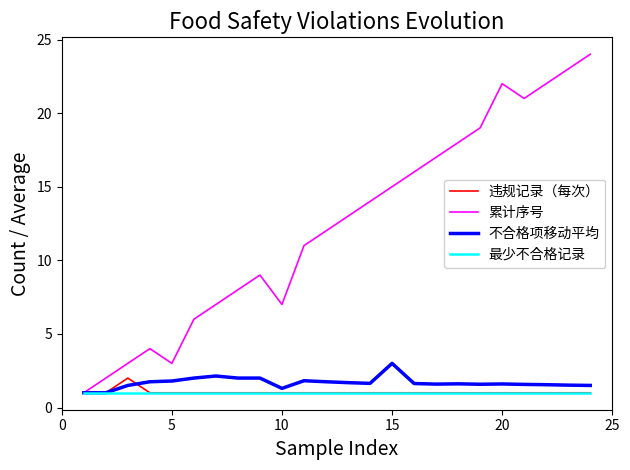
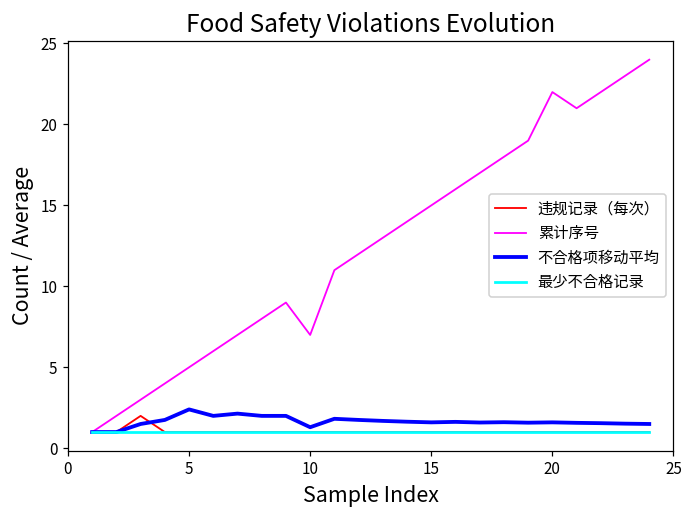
  {
    "累计序号": {
-     "5": 3,
+     "5": 5,
      "10": 7,
      "15": 15,
      "20": 22
    },
    "不合格项移动平均": {
-     "5": 1.8,
+     "5": 2.4,
      "10": 1.3,
-     "15": 3.0,
+     "15": 1.6,
      "20": 1.6
    }
  }
